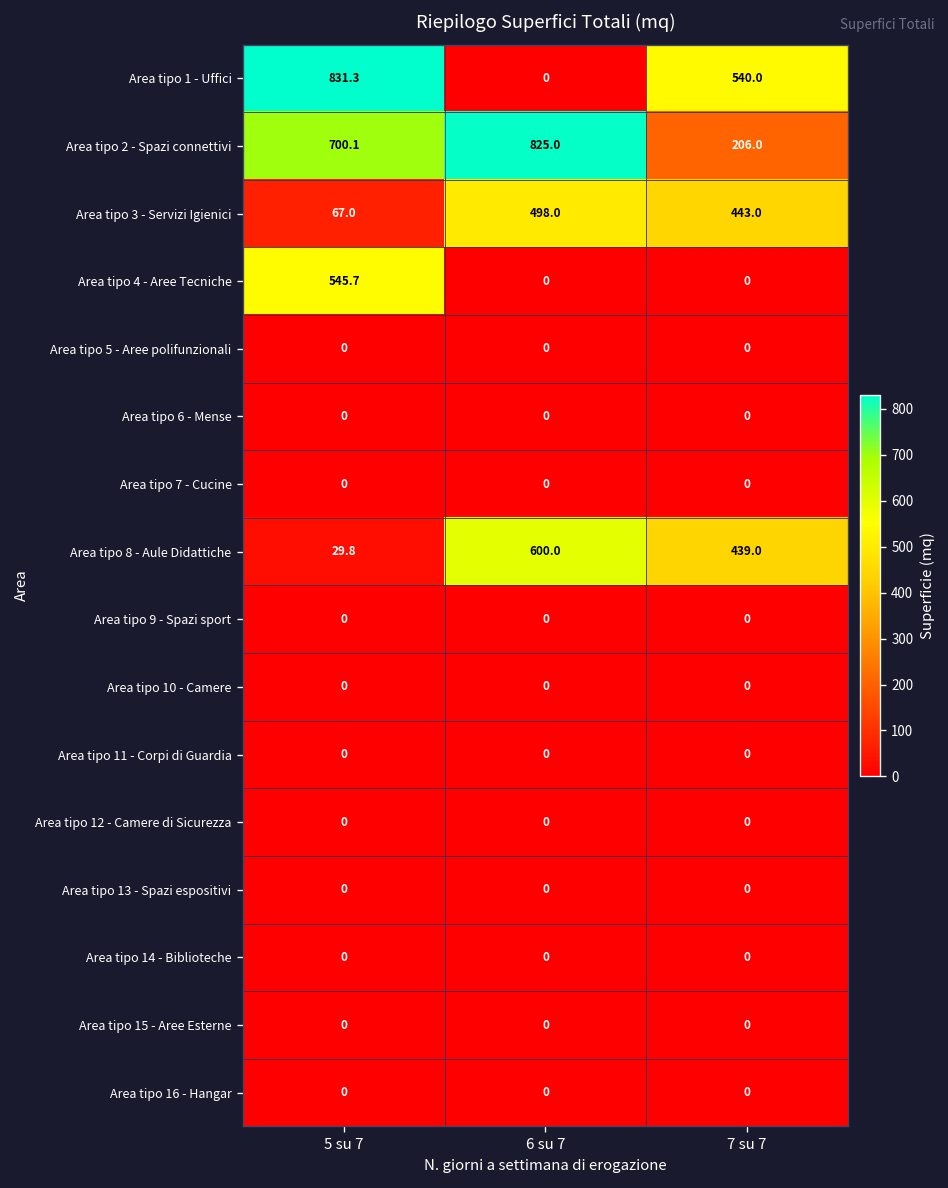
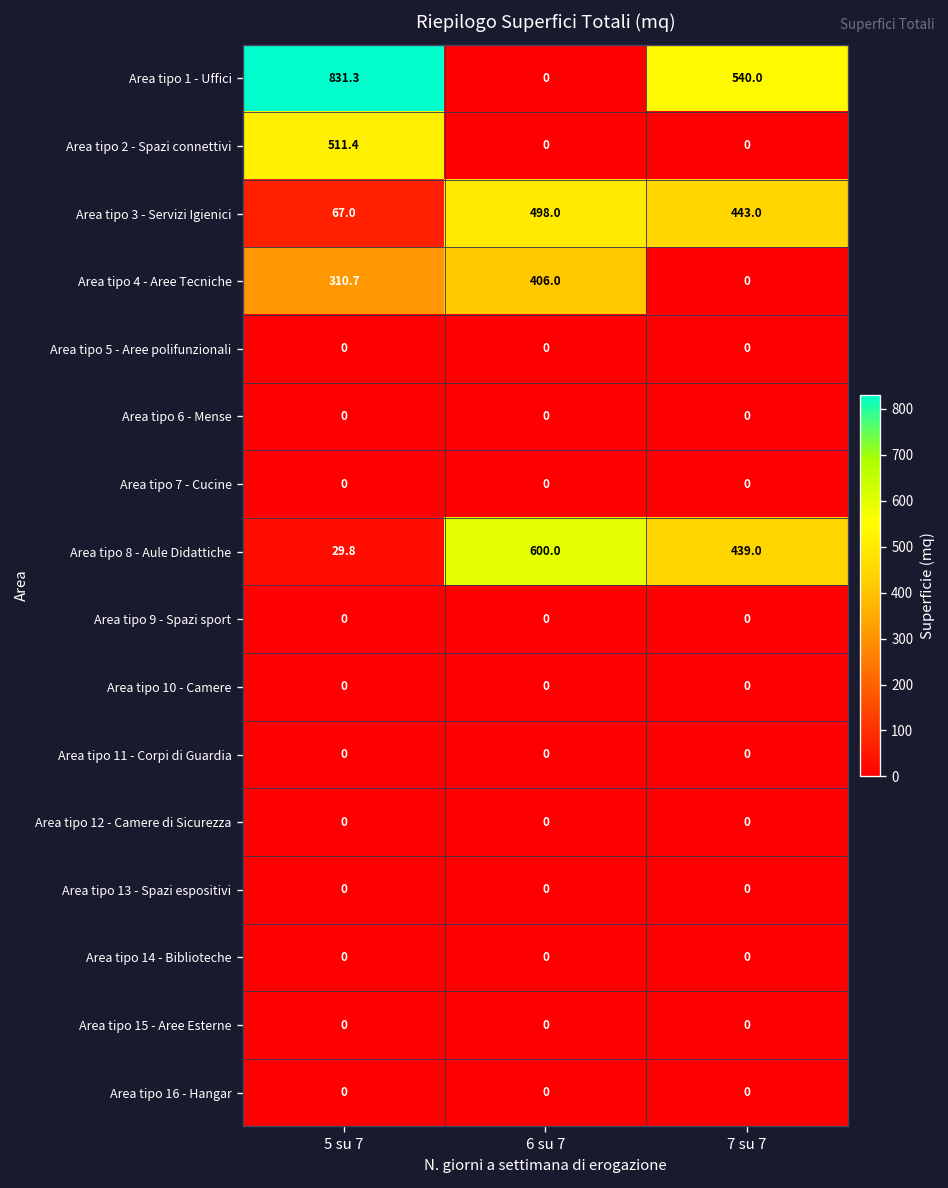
  {
    "Area tipo 1 - Uffici": {
      "5 su 7": 831.3,
      "6 su 7": 0,
      "7 su 7": 540.0
    },
    "Area tipo 2 - Spazi connettivi": {
-     "5 su 7": 700.1,
-     "6 su 7": 825.0,
-     "7 su 7": 206.0
+     "5 su 7": 511.4,
+     "6 su 7": 0,
+     "7 su 7": 0
    },
    "Area tipo 3 - Servizi Igienici": {
      "5 su 7": 67.0,
      "6 su 7": 498.0,
      "7 su 7": 443.0
    },
    "Area tipo 4 - Aree Tecniche": {
-     "5 su 7": 545.7,
-     "6 su 7": 0,
+     "5 su 7": 310.7,
+     "6 su 7": 406.0,
      "7 su 7": 0
    },
    "Area tipo 5 - Aree polifunzionali": {
      "5 su 7": 0,
      "6 su 7": 0,
      "7 su 7": 0
    },
    "Area tipo 6 - Mense": {
      "5 su 7": 0,
      "6 su 7": 0,
      "7 su 7": 0
    },
    "Area tipo 7 - Cucine": {
      "5 su 7": 0,
      "6 su 7": 0,
      "7 su 7": 0
    },
    "Area tipo 8 - Aule Didattiche": {
      "5 su 7": 29.8,
      "6 su 7": 600.0,
      "7 su 7": 439.0
    },
    "Area tipo 9 - Spazi sport": {
      "5 su 7": 0,
      "6 su 7": 0,
      "7 su 7": 0
    },
    "Area tipo 10 - Camere": {
      "5 su 7": 0,
      "6 su 7": 0,
      "7 su 7": 0
    },
    "Area tipo 11 - Corpi di Guardia": {
      "5 su 7": 0,
      "6 su 7": 0,
      "7 su 7": 0
    },
    "Area tipo 12 - Camere di Sicurezza": {
      "5 su 7": 0,
      "6 su 7": 0,
      "7 su 7": 0
    },
    "Area tipo 13 - Spazi espositivi": {
      "5 su 7": 0,
      "6 su 7": 0,
      "7 su 7": 0
    },
    "Area tipo 14 - Biblioteche": {
      "5 su 7": 0,
      "6 su 7": 0,
      "7 su 7": 0
    },
    "Area tipo 15 - Aree Esterne": {
      "5 su 7": 0,
      "6 su 7": 0,
      "7 su 7": 0
    },
    "Area tipo 16 - Hangar": {
      "5 su 7": 0,
      "6 su 7": 0,
      "7 su 7": 0
    }
  }
